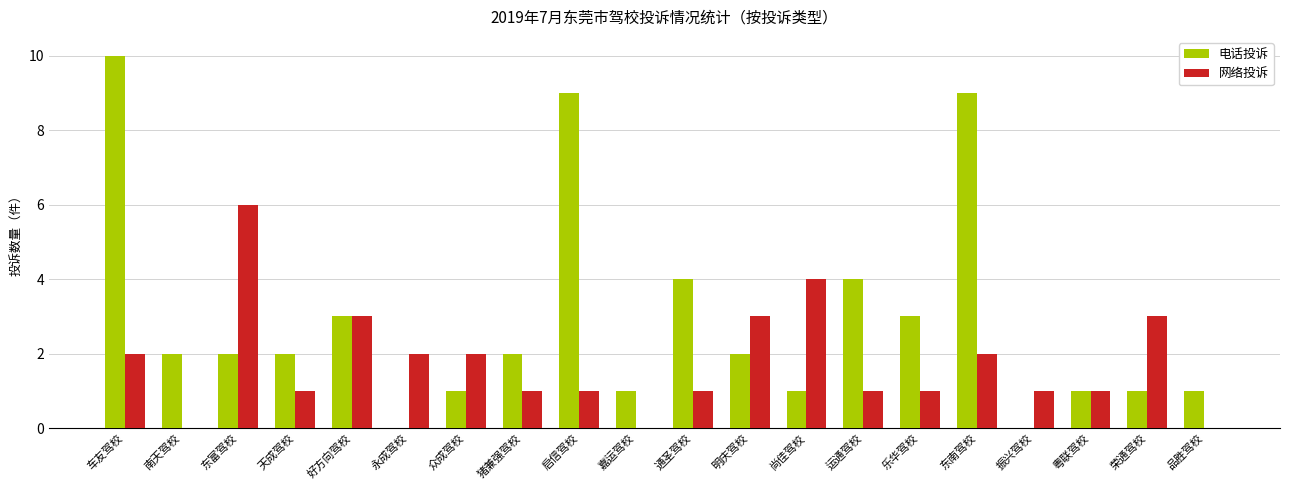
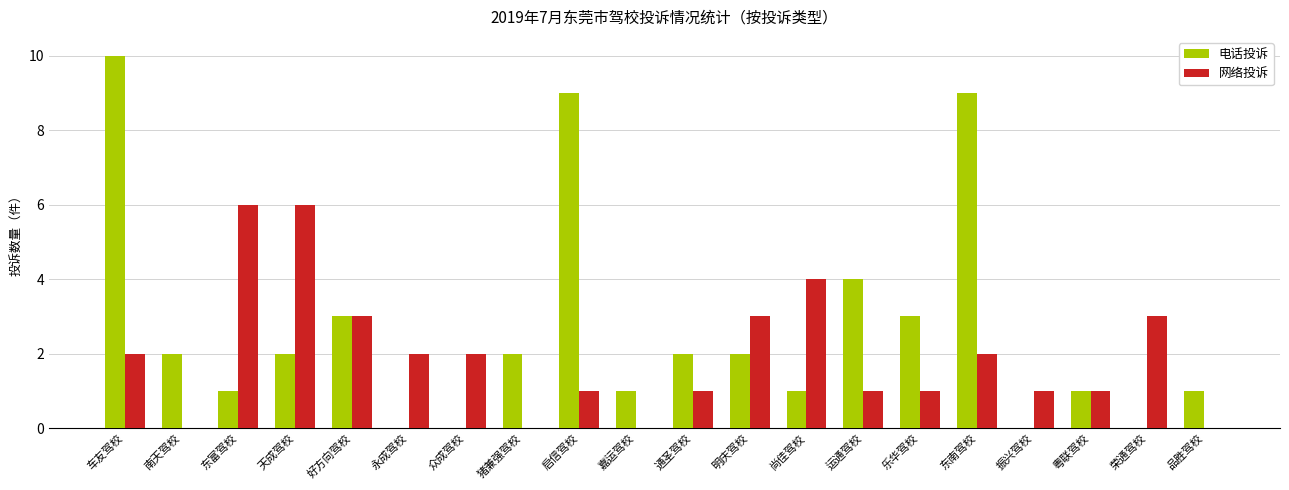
  {
    "电话投诉": {
      "车友驾校": 10,
      "南天驾校": 2,
-     "东富驾校": 2,
+     "东富驾校": 1,
      "天成驾校": 2,
      "好方向驾校": 3,
      "永成驾校": 0,
-     "众成驾校": 1,
+     "众成驾校": 0,
      "猪兼强驾校": 2,
      "启信驾校": 9,
      "嘉运驾校": 1,
-     "通圣驾校": 4,
+     "通圣驾校": 2,
      "明庆驾校": 2,
      "尚佳驾校": 1,
      "运通驾校": 4,
      "乐华驾校": 3,
      "东南驾校": 9,
      "振兴驾校": 0,
      "粤联驾校": 1,
-     "荣通驾校": 1,
+     "荣通驾校": 0,
      "品胜驾校": 1
    },
    "网络投诉": {
      "车友驾校": 2,
      "南天驾校": 0,
      "东富驾校": 6,
-     "天成驾校": 1,
+     "天成驾校": 6,
      "好方向驾校": 3,
      "永成驾校": 2,
      "众成驾校": 2,
-     "猪兼强驾校": 1,
+     "猪兼强驾校": 0,
      "启信驾校": 1,
      "嘉运驾校": 0,
      "通圣驾校": 1,
      "明庆驾校": 3,
      "尚佳驾校": 4,
      "运通驾校": 1,
      "乐华驾校": 1,
      "东南驾校": 2,
      "振兴驾校": 1,
      "粤联驾校": 1,
      "荣通驾校": 3,
      "品胜驾校": 0
    }
  }
